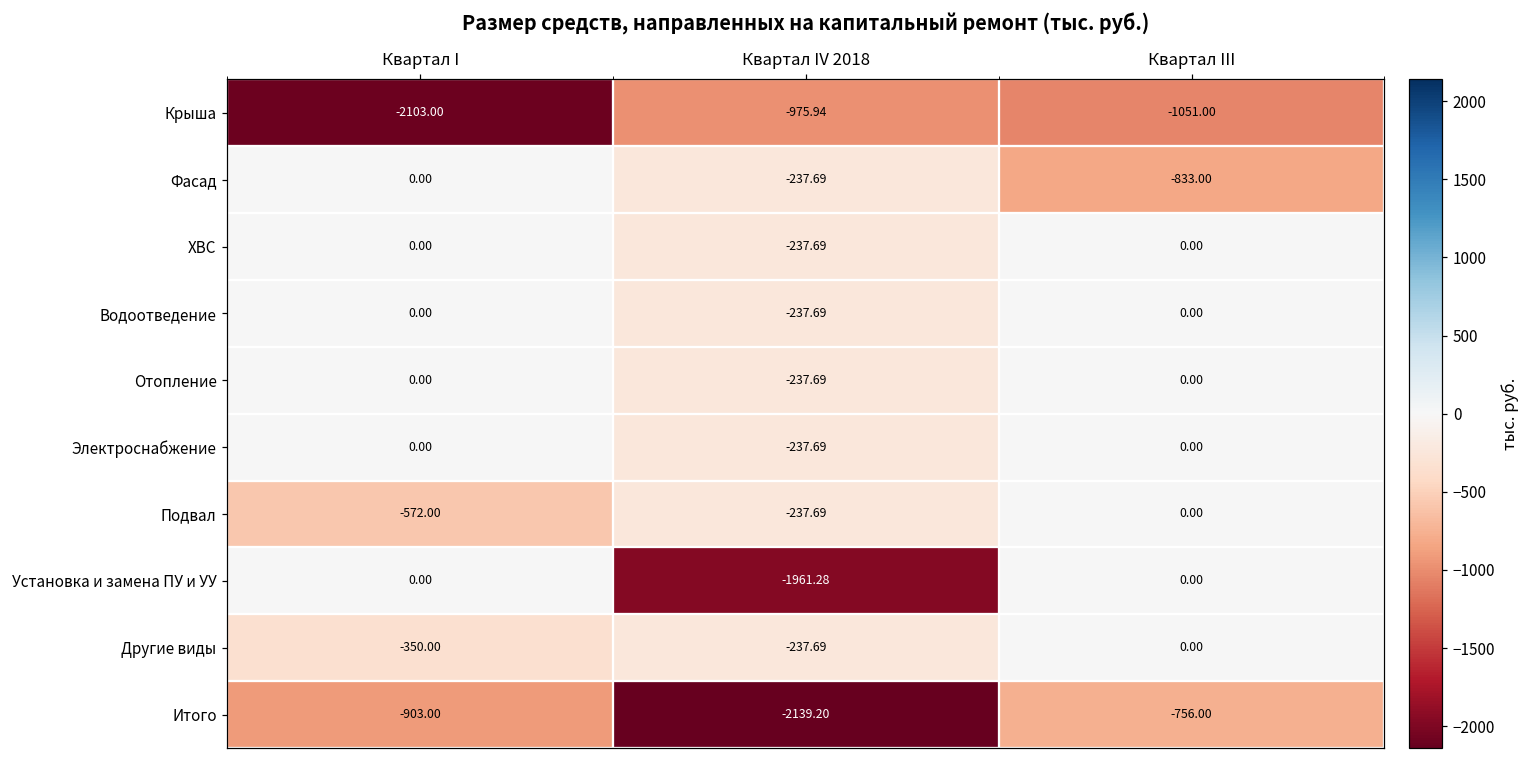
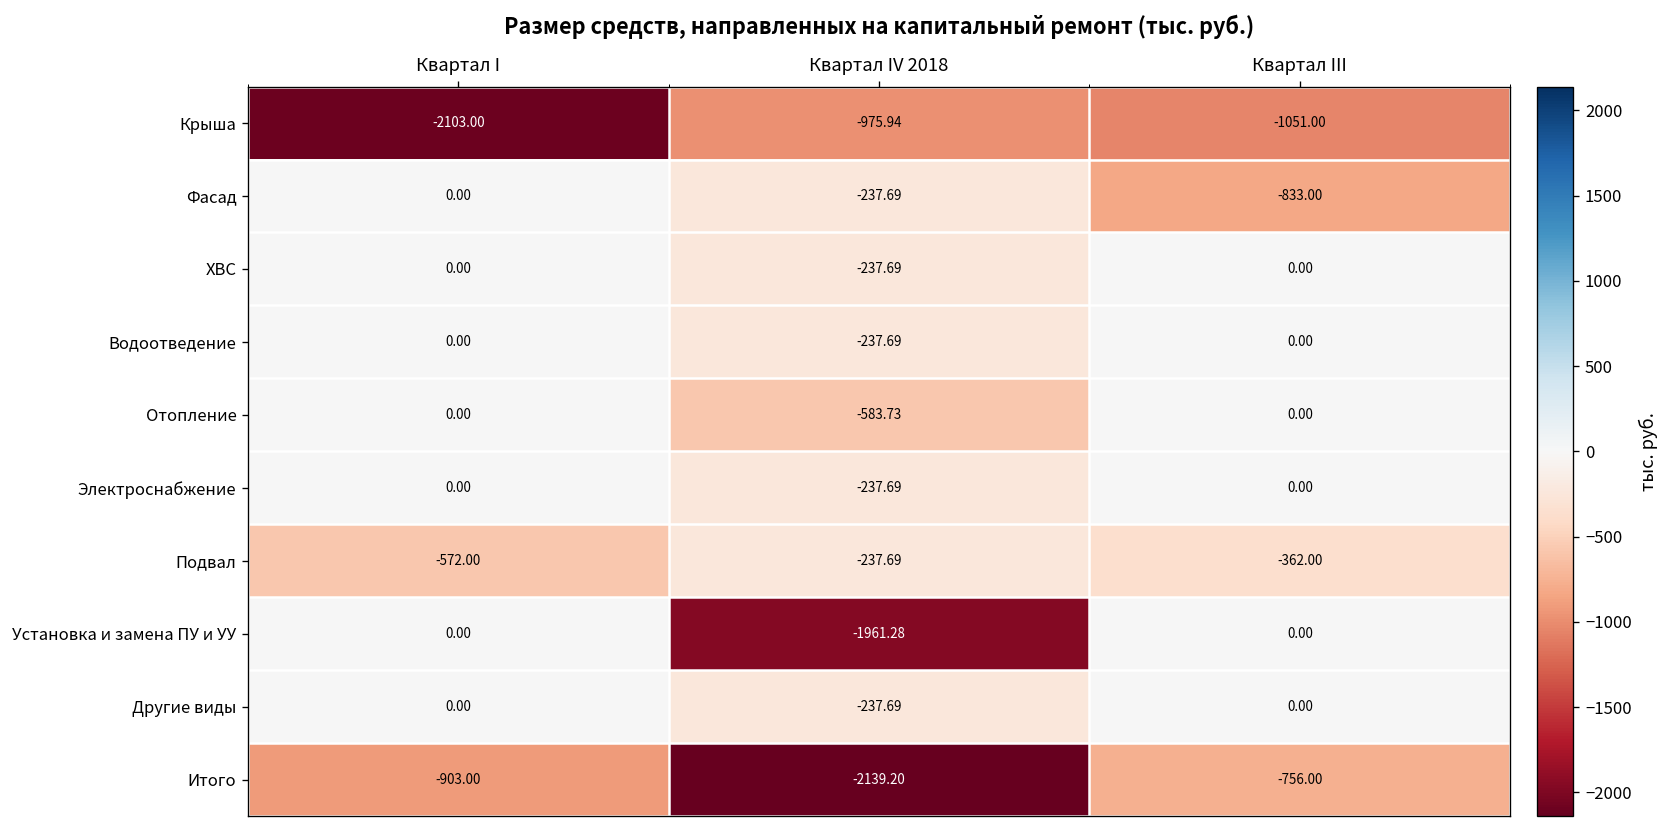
  {
    "Крыша": {
      "Квартал I": -2103.00,
      "Квартал IV 2018": -975.94,
      "Квартал III": -1051.00
    },
    "Фасад": {
      "Квартал I": 0.00,
      "Квартал IV 2018": -237.69,
      "Квартал III": -833.00
    },
    "ХВС": {
      "Квартал I": 0.00,
      "Квартал IV 2018": -237.69,
      "Квартал III": 0.00
    },
    "Водоотведение": {
      "Квартал I": 0.00,
      "Квартал IV 2018": -237.69,
      "Квартал III": 0.00
    },
    "Отопление": {
      "Квартал I": 0.00,
-     "Квартал IV 2018": -237.69,
+     "Квартал IV 2018": -583.73,
      "Квартал III": 0.00
    },
    "Электроснабжение": {
      "Квартал I": 0.00,
      "Квартал IV 2018": -237.69,
      "Квартал III": 0.00
    },
    "Подвал": {
      "Квартал I": -572.00,
      "Квартал IV 2018": -237.69,
-     "Квартал III": 0.00
+     "Квартал III": -362.00
    },
    "Установка и замена ПУ и УУ": {
      "Квартал I": 0.00,
      "Квартал IV 2018": -1961.28,
      "Квартал III": 0.00
    },
    "Другие виды": {
-     "Квартал I": -350.00,
+     "Квартал I": 0.00,
      "Квартал IV 2018": -237.69,
      "Квартал III": 0.00
    },
    "Итого": {
      "Квартал I": -903.00,
      "Квартал IV 2018": -2139.20,
      "Квартал III": -756.00
    }
  }
